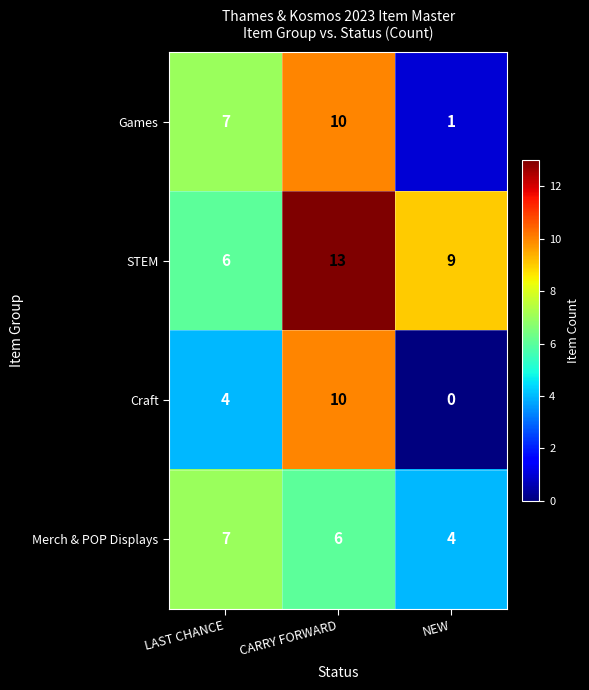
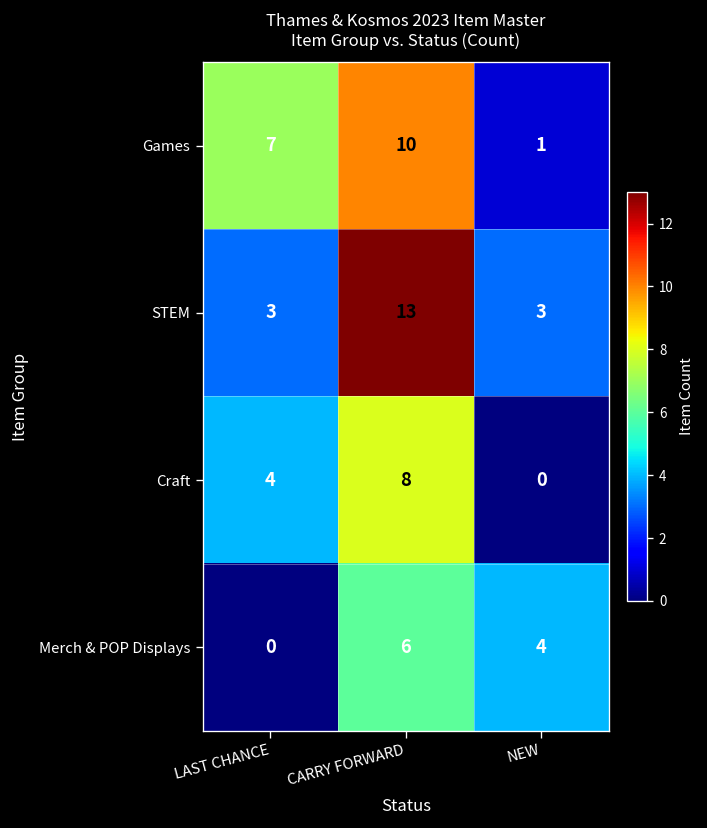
  {
    "Games": {
      "LAST CHANCE": 7,
      "CARRY FORWARD": 10,
      "NEW": 1
    },
    "STEM": {
-     "LAST CHANCE": 6,
+     "LAST CHANCE": 3,
      "CARRY FORWARD": 13,
-     "NEW": 9
+     "NEW": 3
    },
    "Craft": {
      "LAST CHANCE": 4,
-     "CARRY FORWARD": 10,
+     "CARRY FORWARD": 8,
      "NEW": 0
    },
    "Merch & POP Displays": {
-     "LAST CHANCE": 7,
+     "LAST CHANCE": 0,
      "CARRY FORWARD": 6,
      "NEW": 4
    }
  }
